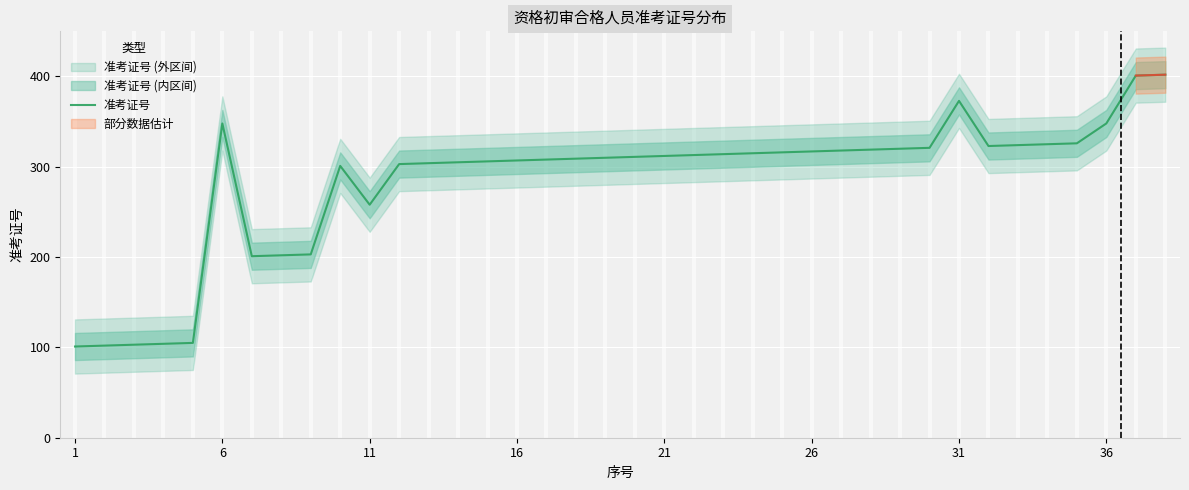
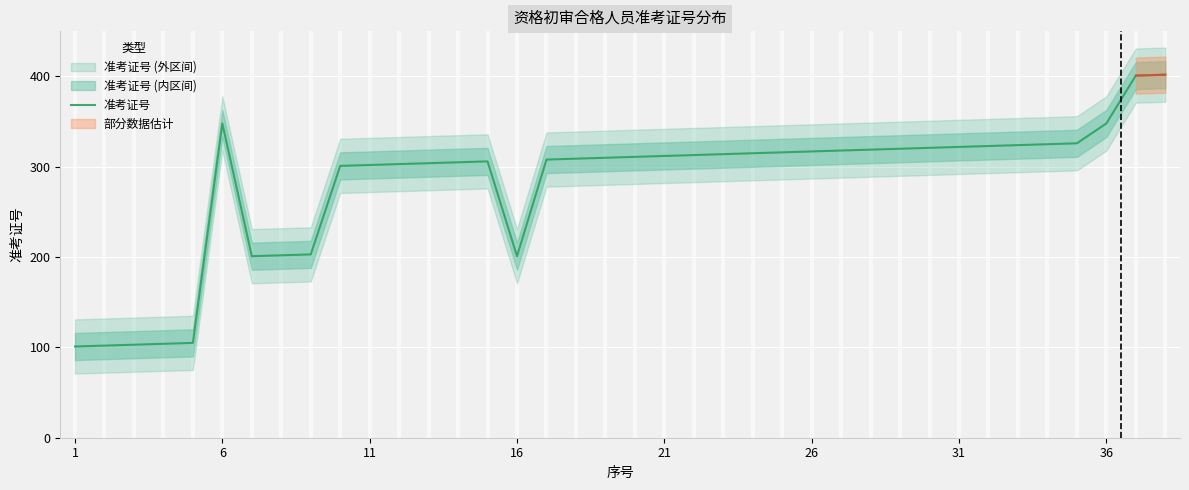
  {
    "准考证号": {
      "1": 100,
      "6": 350,
-     "11": 260,
-     "16": 310,
+     "11": 300,
+     "16": 200,
      "21": 310,
      "26": 320,
-     "31": 370,
+     "31": 320,
      "36": 350
    }
  }
